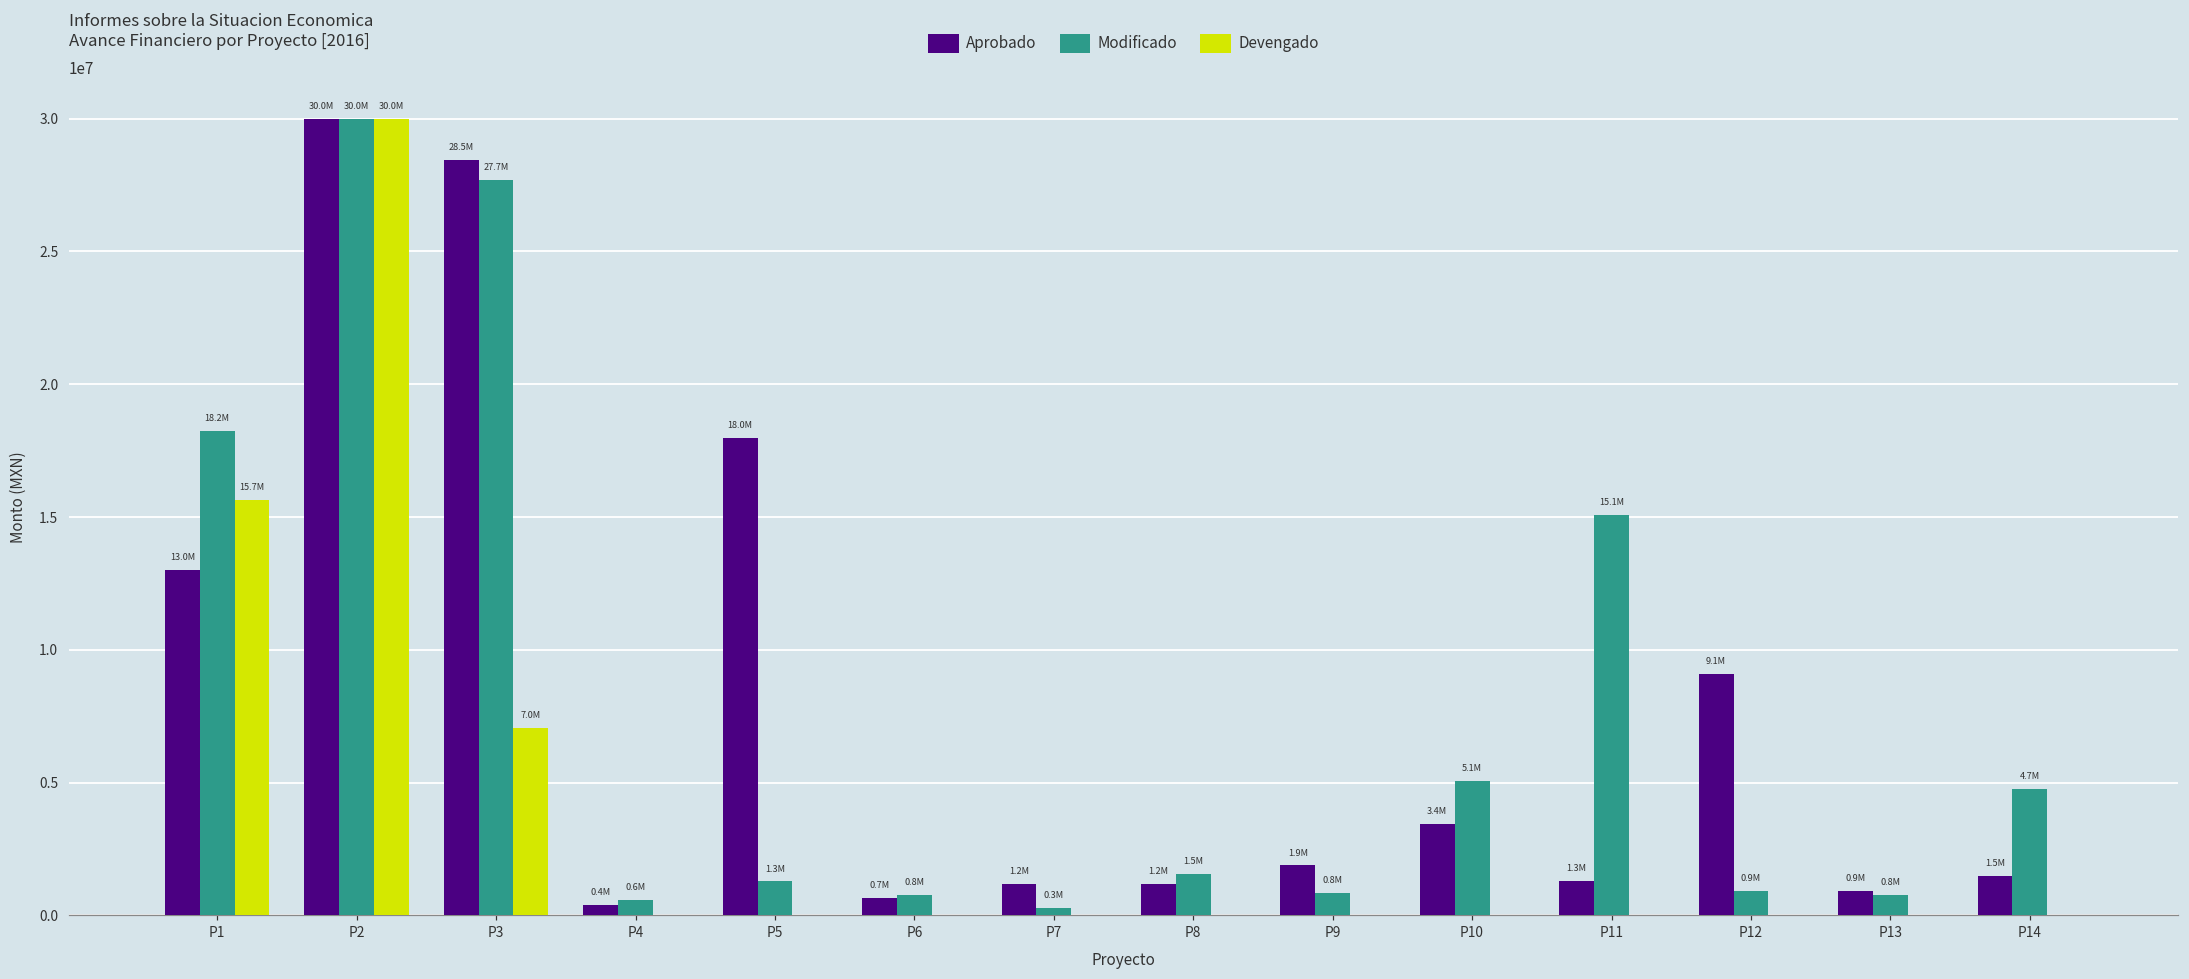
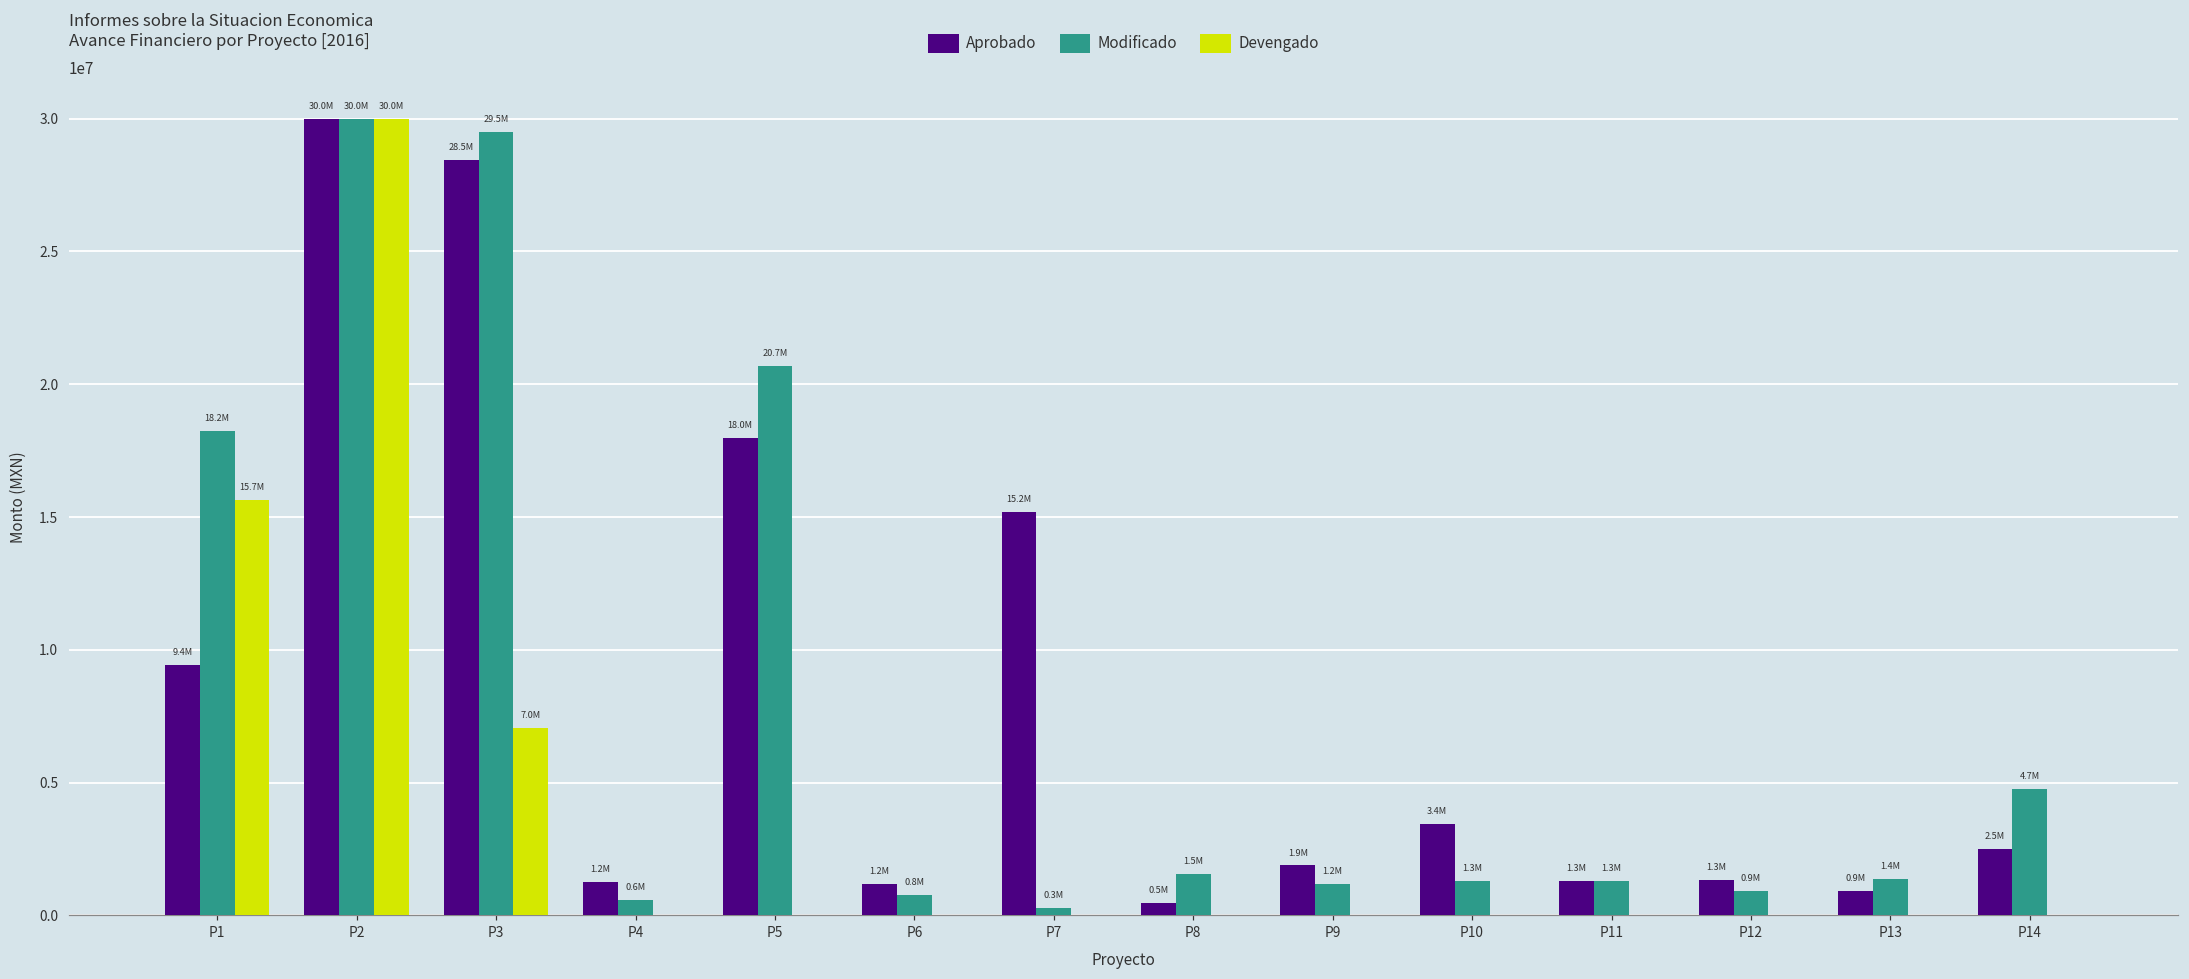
  {
    "Aprobado": {
-     "P1": "13.0M",
+     "P1": "9.4M",
      "P2": "30.0M",
      "P3": "28.5M",
-     "P4": "0.4M",
+     "P4": "1.2M",
      "P5": "18.0M",
-     "P6": "0.7M",
-     "P7": "1.2M",
-     "P8": "1.2M",
+     "P6": "1.2M",
+     "P7": "15.2M",
+     "P8": "0.5M",
      "P9": "1.9M",
      "P10": "3.4M",
      "P11": "1.3M",
-     "P12": "9.1M",
+     "P12": "1.3M",
      "P13": "0.9M",
-     "P14": "1.5M"
+     "P14": "2.5M"
    },
    "Modificado": {
      "P1": "18.2M",
      "P2": "30.0M",
-     "P3": "27.7M",
+     "P3": "29.5M",
      "P4": "0.6M",
-     "P5": "1.3M",
+     "P5": "20.7M",
      "P6": "0.8M",
      "P7": "0.3M",
      "P8": "1.5M",
-     "P9": "0.8M",
-     "P10": "5.1M",
-     "P11": "15.1M",
+     "P9": "1.2M",
+     "P10": "1.3M",
+     "P11": "1.3M",
      "P12": "0.9M",
-     "P13": "0.8M",
+     "P13": "1.4M",
      "P14": "4.7M"
    },
    "Devengado": {
      "P1": "15.7M",
      "P2": "30.0M",
      "P3": "7.0M"
    }
  }
